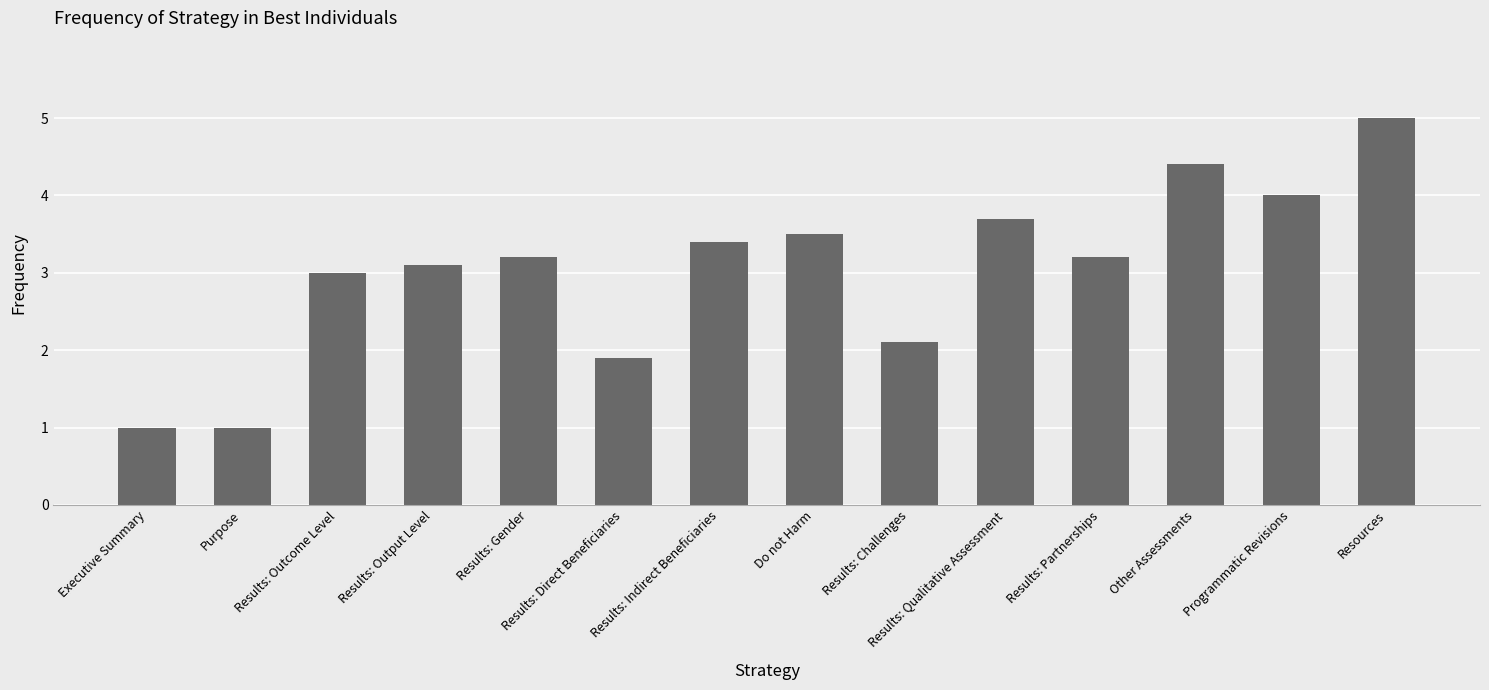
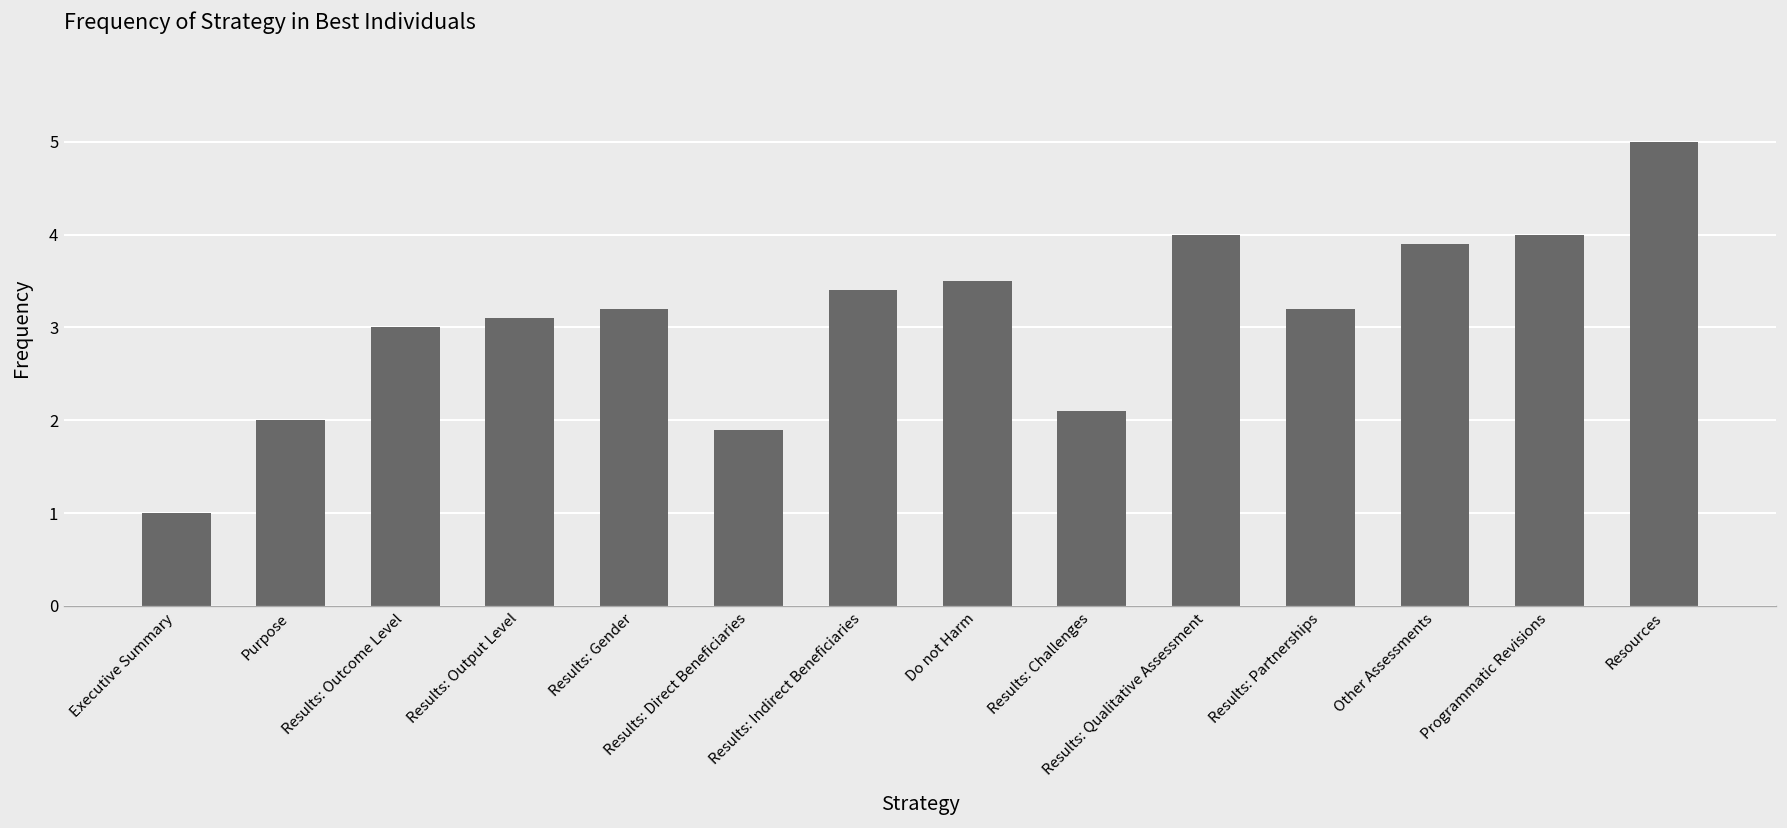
  {
    "Executive Summary": 1.0,
-   "Purpose": 1,
+   "Purpose": 2,
    "Results: Outcome Level": 3.0,
    "Results: Output Level": 3.1,
    "Results: Gender": 3.2,
    "Results: Direct Beneficiaries": 1.9,
    "Results: Indirect Beneficiaries": 3.4,
    "Do not Harm": 3.5,
    "Results: Challenges": 2.1,
-   "Results: Qualitative Assessment": 3.7,
+   "Results: Qualitative Assessment": 4.0,
    "Results: Partnerships": 3.2,
-   "Other Assessments": 4.4,
+   "Other Assessments": 3.9,
    "Programmatic Revisions": 4.0,
    "Resources": 5.0
  }
